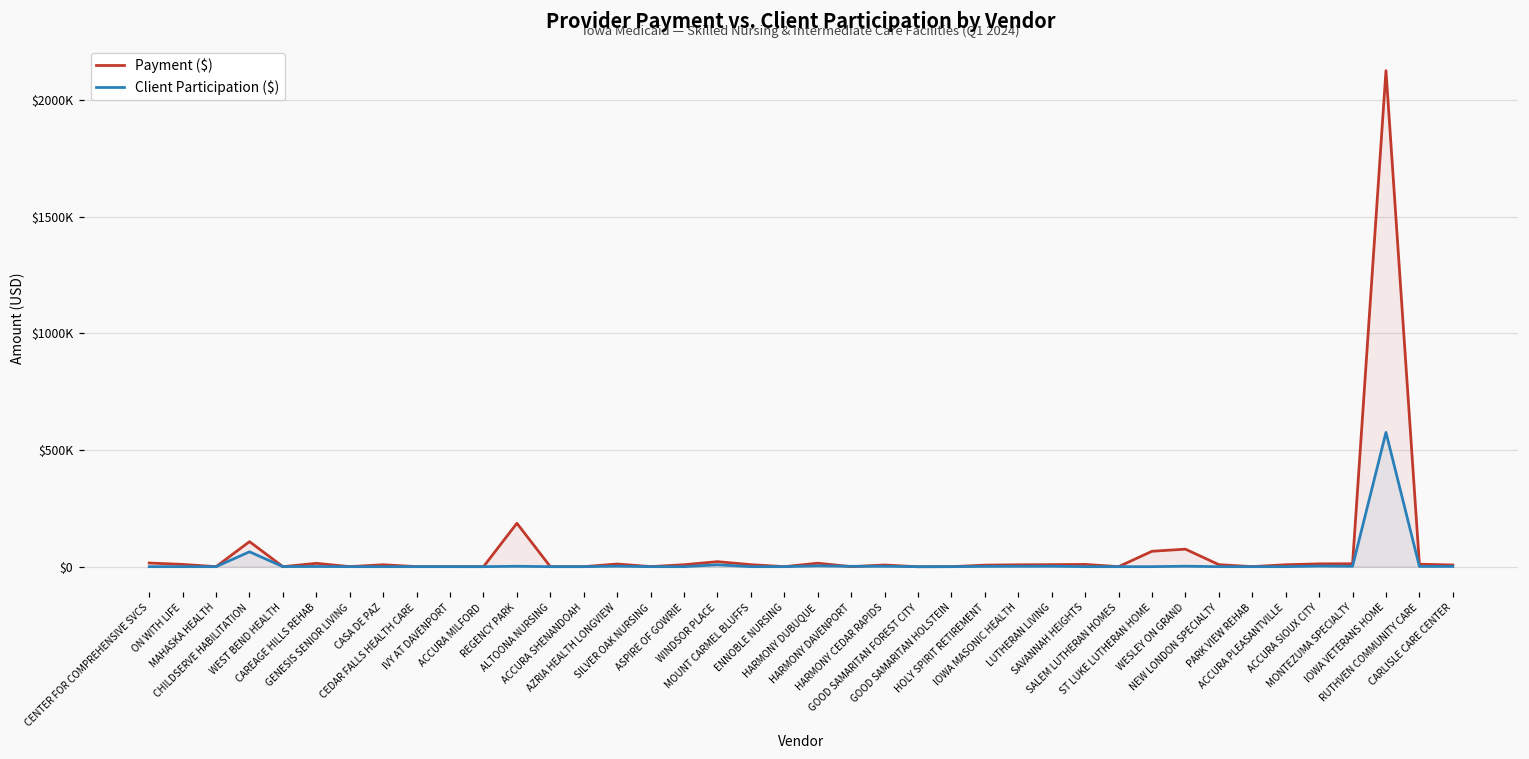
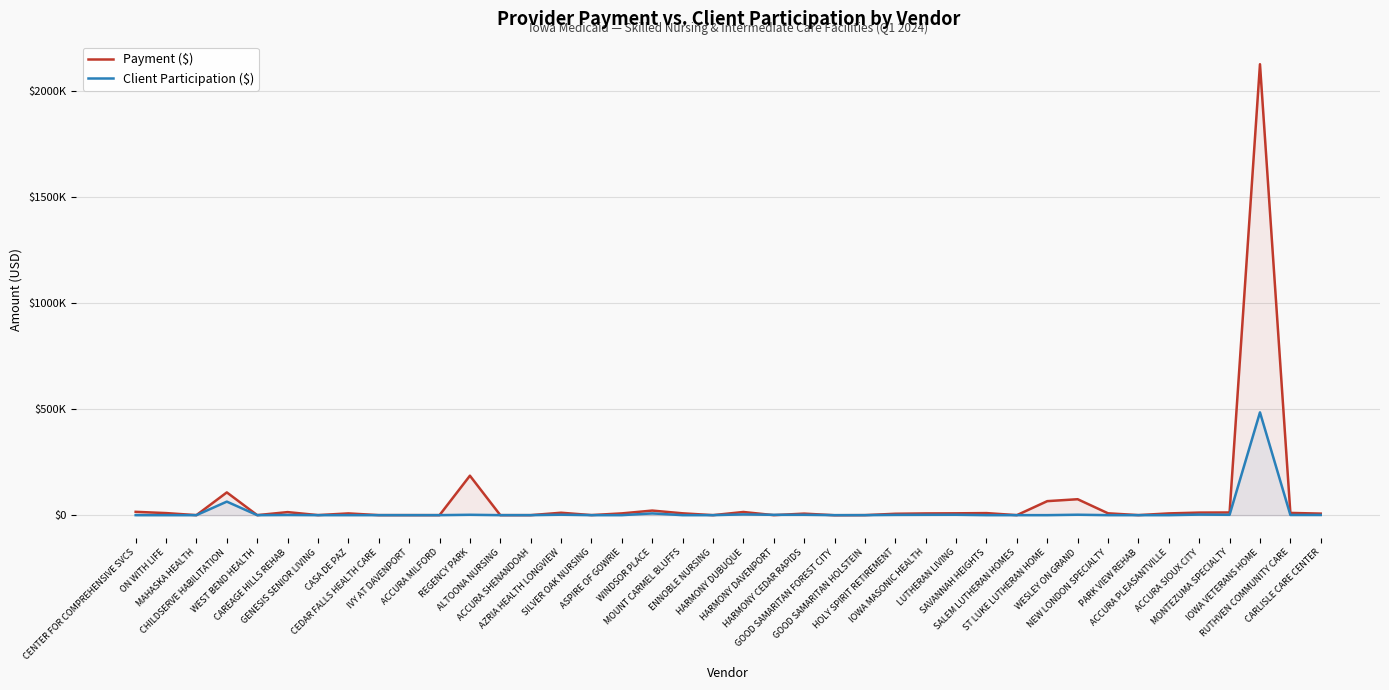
  {
    "Payment ($)": {
      "CENTER FOR COMPREHENSIVE SVCS": "$20000",
      "CHILDSERVE HABILITATION": "$110000",
      "CAREAGE HILLS REHAB": "$10000",
      "REGENCY PARK": "$190000",
      "WINDSOR PLACE": "$20000",
      "ST LUKE LUTHERAN HOME": "$70000",
      "WESLEY ON GRAND": "$80000",
      "IOWA VETERANS HOME": "$2120000"
    },
    "Client Participation ($)": {
      "CENTER FOR COMPREHENSIVE SVCS": "$0",
      "CHILDSERVE HABILITATION": "$60000",
      "CAREAGE HILLS REHAB": "$0",
      "REGENCY PARK": "$0",
      "WINDSOR PLACE": "$10000",
      "ST LUKE LUTHERAN HOME": "$0",
      "WESLEY ON GRAND": "$0",
-     "IOWA VETERANS HOME": "$580000"
+     "IOWA VETERANS HOME": "$480000"
    }
  }
